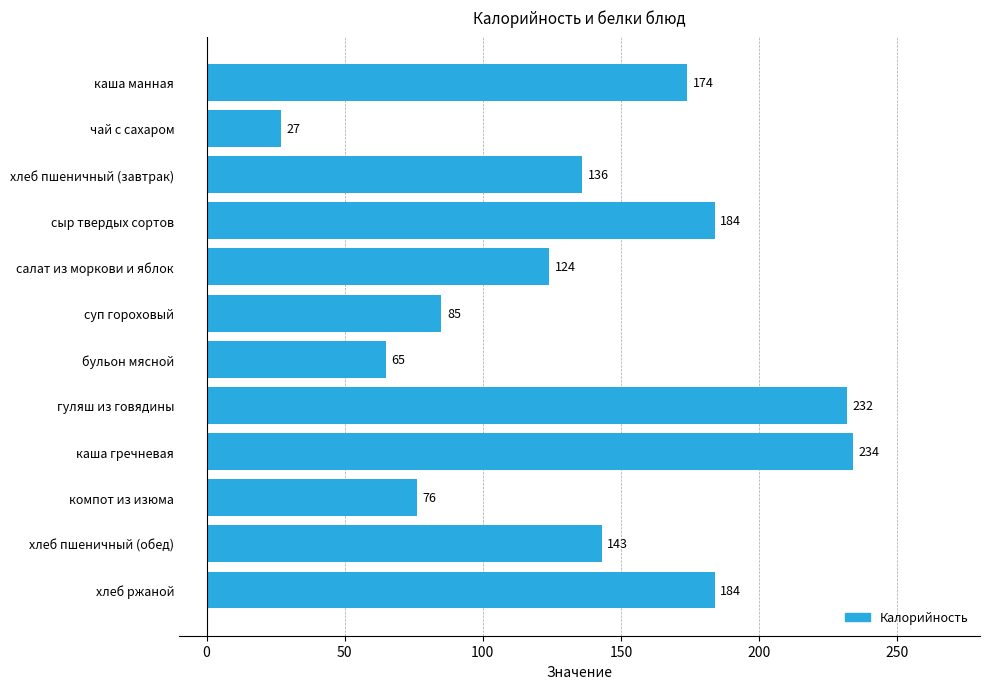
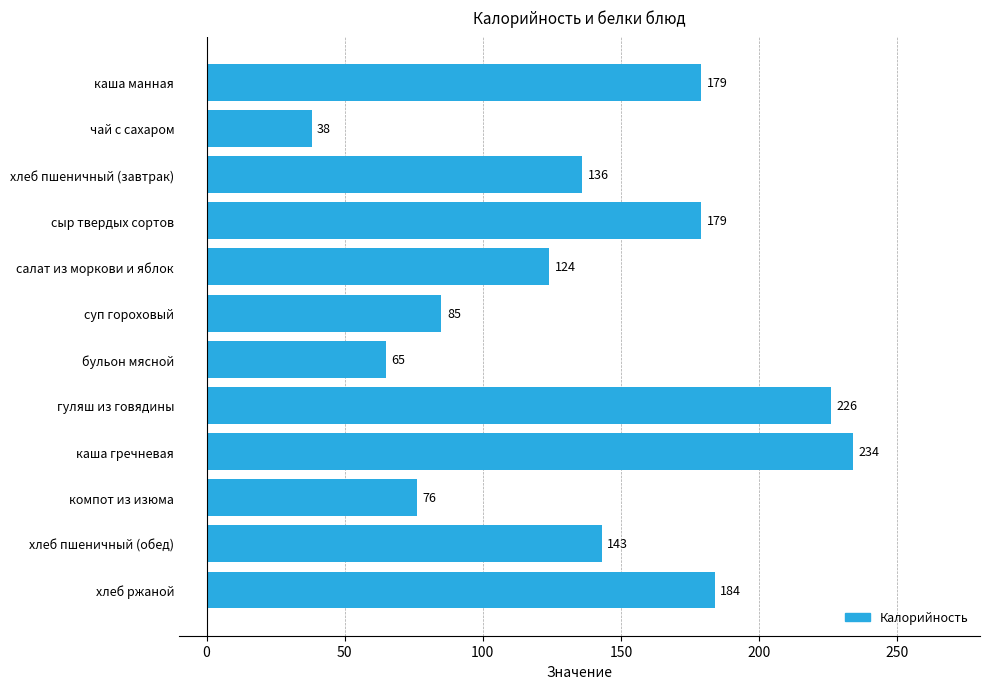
  {
-   "каша манная": 174,
-   "чай с сахаром": 27,
+   "каша манная": 179,
+   "чай с сахаром": 38,
    "хлеб пшеничный (завтрак)": 136,
-   "сыр твердых сортов": 184,
+   "сыр твердых сортов": 179,
    "салат из моркови и яблок": 124,
    "суп гороховый": 85,
    "бульон мясной": 65,
-   "гуляш из говядины": 232,
+   "гуляш из говядины": 226,
    "каша гречневая": 234,
    "компот из изюма": 76,
    "хлеб пшеничный (обед)": 143,
    "хлеб ржаной": 184
  }
